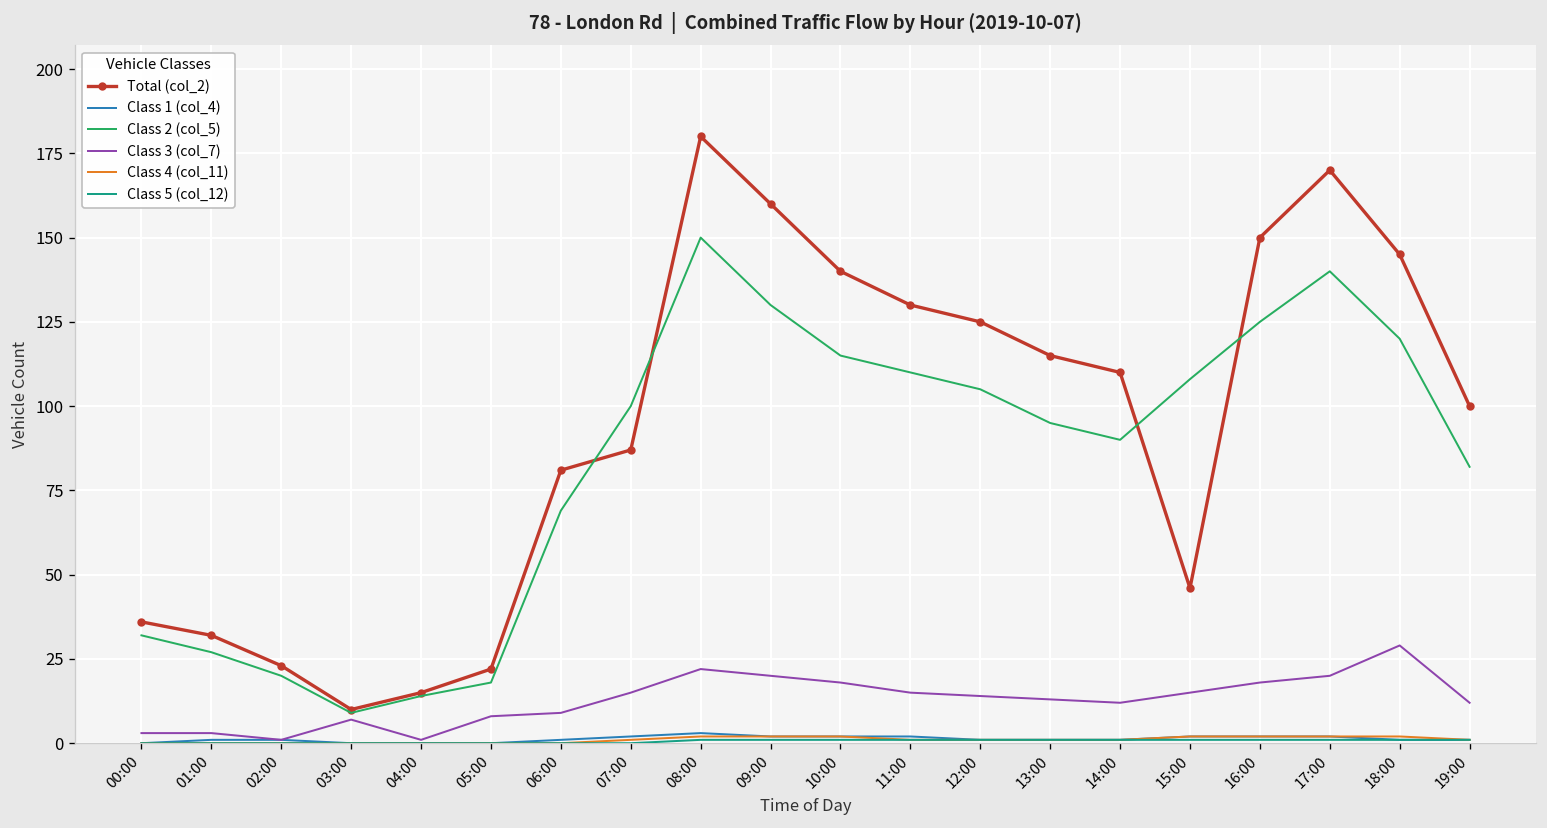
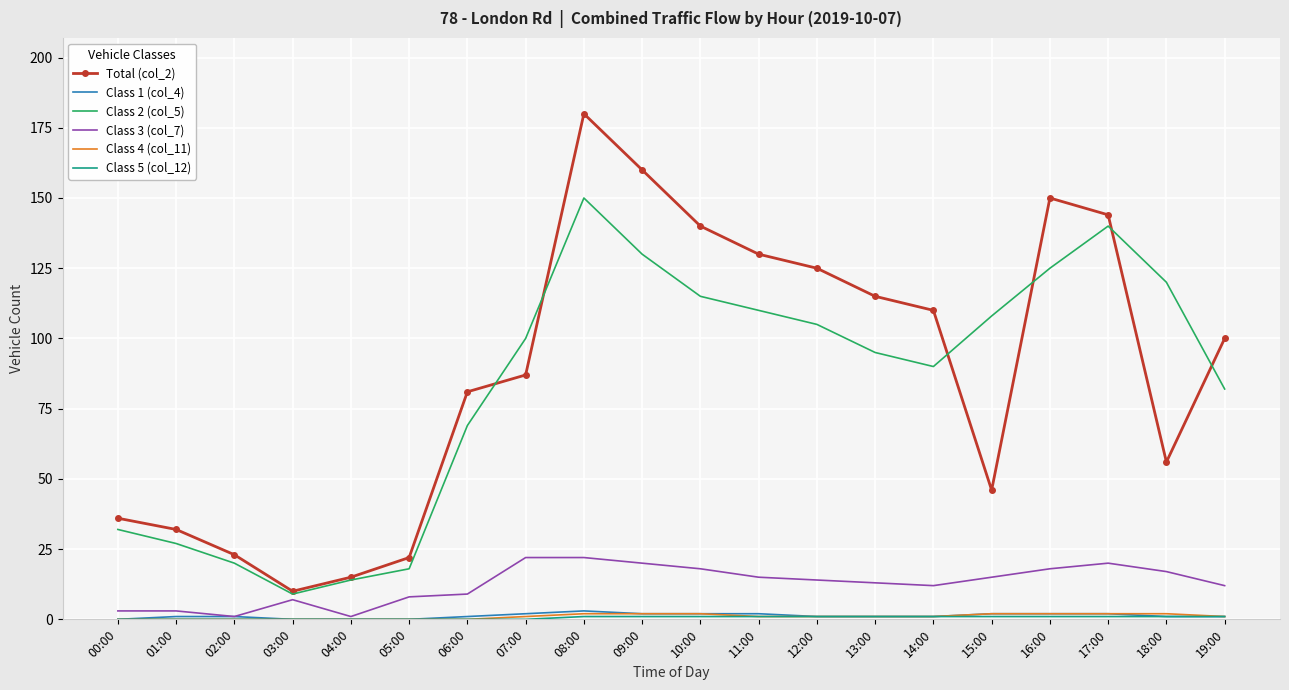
  {
    "Total (col_2)": {
      "00:00": 36,
      "01:00": 32,
      "02:00": 23,
      "03:00": 10,
      "04:00": 15,
      "05:00": 22,
      "06:00": 81,
      "07:00": 87,
      "08:00": 180,
      "09:00": 160,
      "10:00": 140,
      "11:00": 130,
      "12:00": 125,
      "13:00": 115,
      "14:00": 110,
      "15:00": 46,
      "16:00": 150,
-     "17:00": 170,
-     "18:00": 145,
+     "17:00": 144,
+     "18:00": 56,
      "19:00": 100
    },
    "Class 1 (col_4)": {
      "01:00": 1,
      "06:00": 1,
      "07:00": 2,
      "08:00": 3,
      "11:00": 2
    },
    "Class 3 (col_7)": {
      "00:00": 3,
      "01:00": 3,
      "03:00": 7,
      "04:00": 1,
      "05:00": 8,
      "06:00": 9,
-     "07:00": 15,
+     "07:00": 22,
      "08:00": 22,
      "09:00": 20,
      "10:00": 18,
      "11:00": 15,
      "12:00": 14,
      "13:00": 13,
      "14:00": 12,
      "15:00": 15,
      "16:00": 18,
      "17:00": 20,
-     "18:00": 29,
+     "18:00": 17,
      "19:00": 12
    },
    "Class 4 (col_11)": {
      "07:00": 1,
      "08:00": 2,
      "18:00": 2
    }
  }
